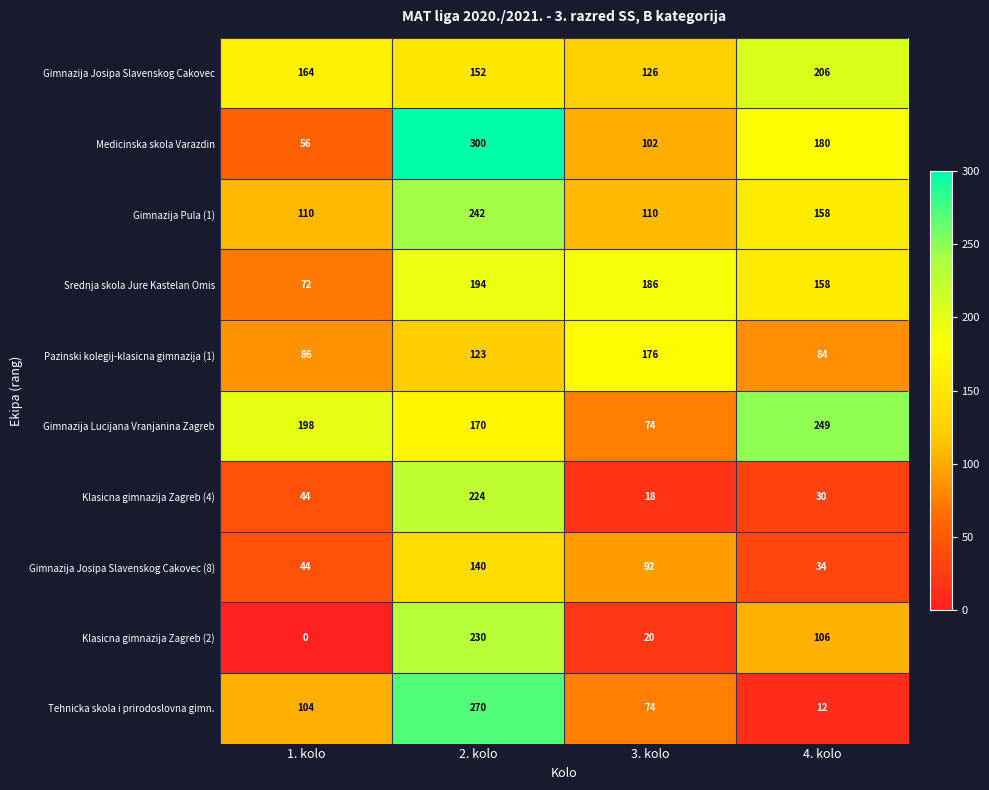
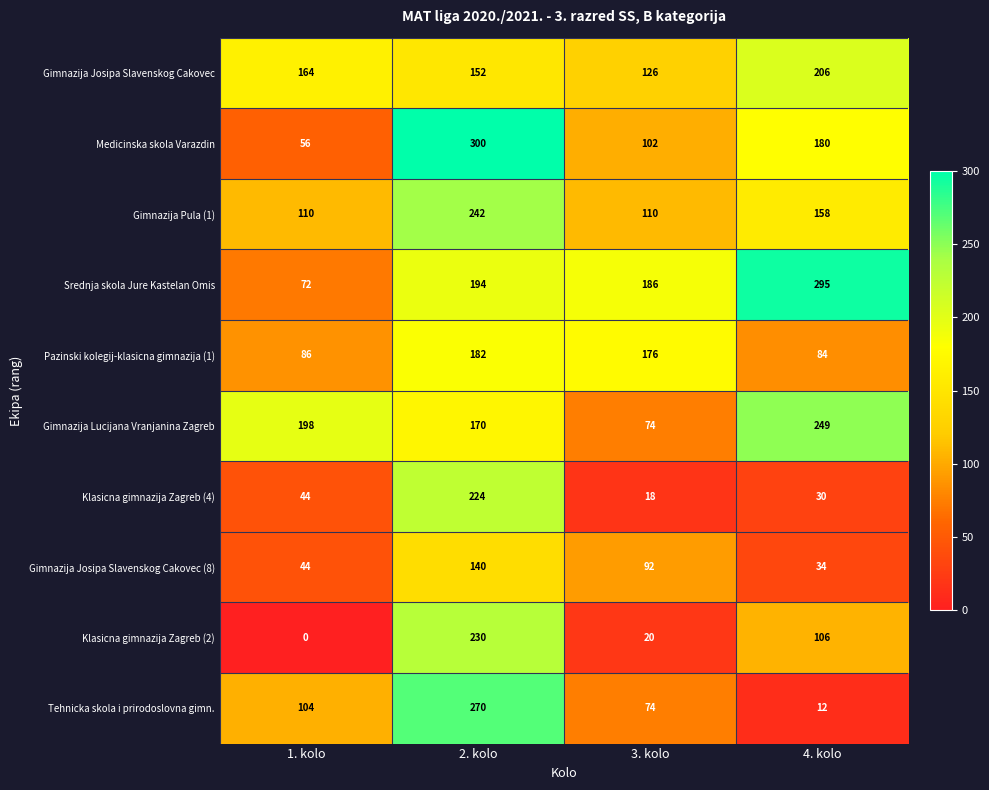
  {
    "Gimnazija Josipa Slavenskog Cakovec": {
      "1. kolo": 164,
      "2. kolo": 152,
      "3. kolo": 126,
      "4. kolo": 206
    },
    "Medicinska skola Varazdin": {
      "1. kolo": 56,
      "2. kolo": 300,
      "3. kolo": 102,
      "4. kolo": 180
    },
    "Gimnazija Pula (1)": {
      "1. kolo": 110,
      "2. kolo": 242,
      "3. kolo": 110,
      "4. kolo": 158
    },
    "Srednja skola Jure Kastelan Omis": {
      "1. kolo": 72,
      "2. kolo": 194,
      "3. kolo": 186,
-     "4. kolo": 158
+     "4. kolo": 295
    },
    "Pazinski kolegij-klasicna gimnazija (1)": {
      "1. kolo": 86,
-     "2. kolo": 123,
+     "2. kolo": 182,
      "3. kolo": 176,
      "4. kolo": 84
    },
    "Gimnazija Lucijana Vranjanina Zagreb": {
      "1. kolo": 198,
      "2. kolo": 170,
      "3. kolo": 74,
      "4. kolo": 249
    },
    "Klasicna gimnazija Zagreb (4)": {
      "1. kolo": 44,
      "2. kolo": 224,
      "3. kolo": 18,
      "4. kolo": 30
    },
    "Gimnazija Josipa Slavenskog Cakovec (8)": {
      "1. kolo": 44,
      "2. kolo": 140,
      "3. kolo": 92,
      "4. kolo": 34
    },
    "Klasicna gimnazija Zagreb (2)": {
      "1. kolo": 0,
      "2. kolo": 230,
      "3. kolo": 20,
      "4. kolo": 106
    },
    "Tehnicka skola i prirodoslovna gimn.": {
      "1. kolo": 104,
      "2. kolo": 270,
      "3. kolo": 74,
      "4. kolo": 12
    }
  }
